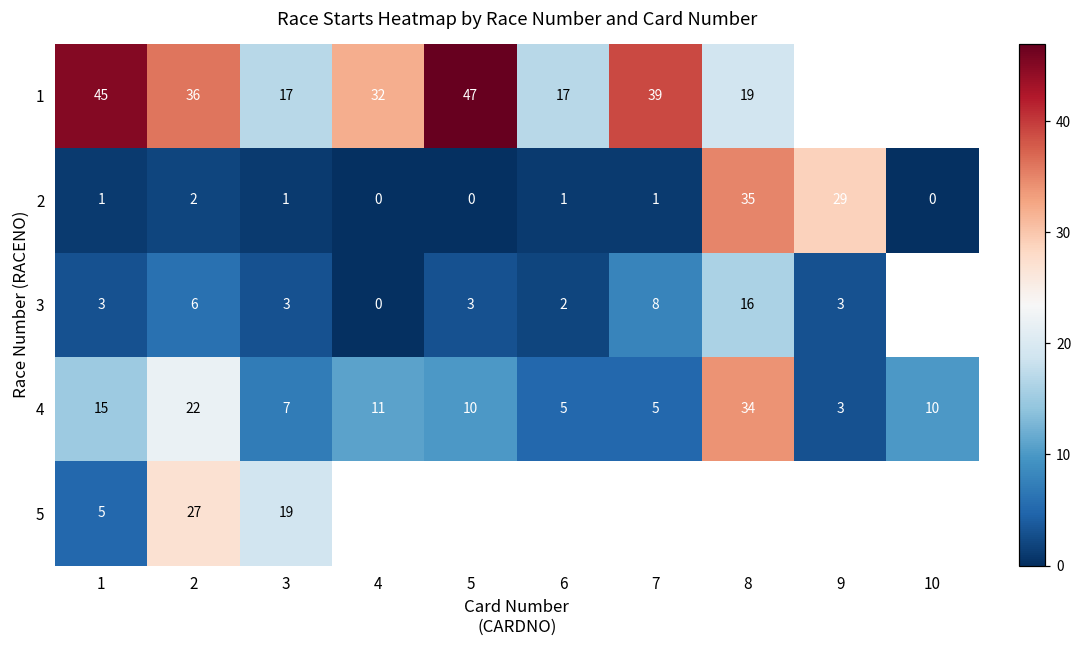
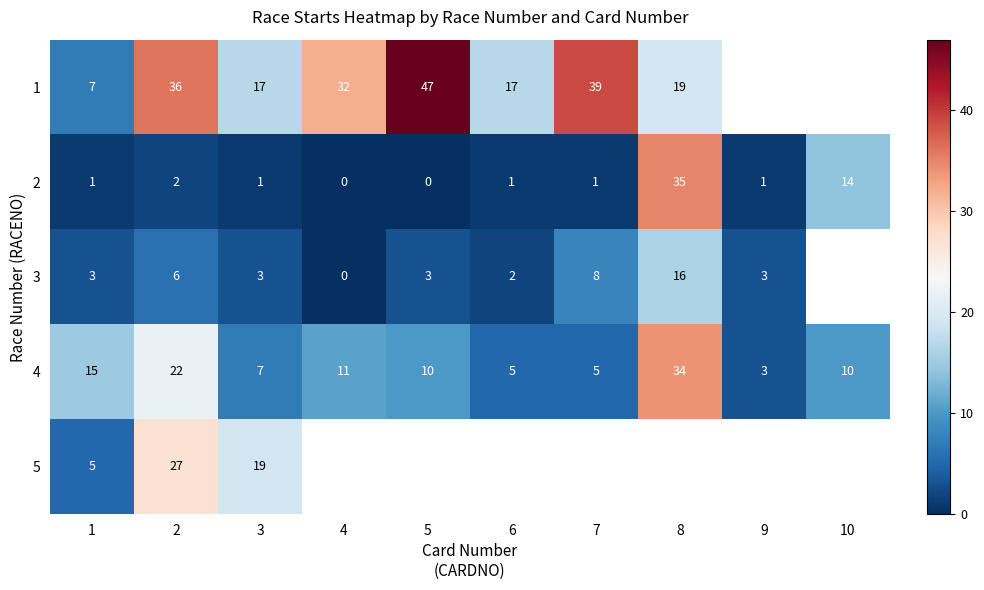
  {
    "1": {
-     "1": 45,
+     "1": 7,
      "2": 36,
      "3": 17,
      "4": 32,
      "5": 47,
      "6": 17,
      "7": 39,
      "8": 19
    },
    "2": {
      "1": 1,
      "2": 2,
      "3": 1,
      "4": 0,
      "5": 0,
      "6": 1,
      "7": 1,
      "8": 35,
-     "9": 29,
-     "10": 0
+     "9": 1,
+     "10": 14
    },
    "3": {
      "1": 3,
      "2": 6,
      "3": 3,
      "4": 0,
      "5": 3,
      "6": 2,
      "7": 8,
      "8": 16,
      "9": 3
    },
    "4": {
      "1": 15,
      "2": 22,
      "3": 7,
      "4": 11,
      "5": 10,
      "6": 5,
      "7": 5,
      "8": 34,
      "9": 3,
      "10": 10
    },
    "5": {
      "1": 5,
      "2": 27,
      "3": 19
    }
  }
